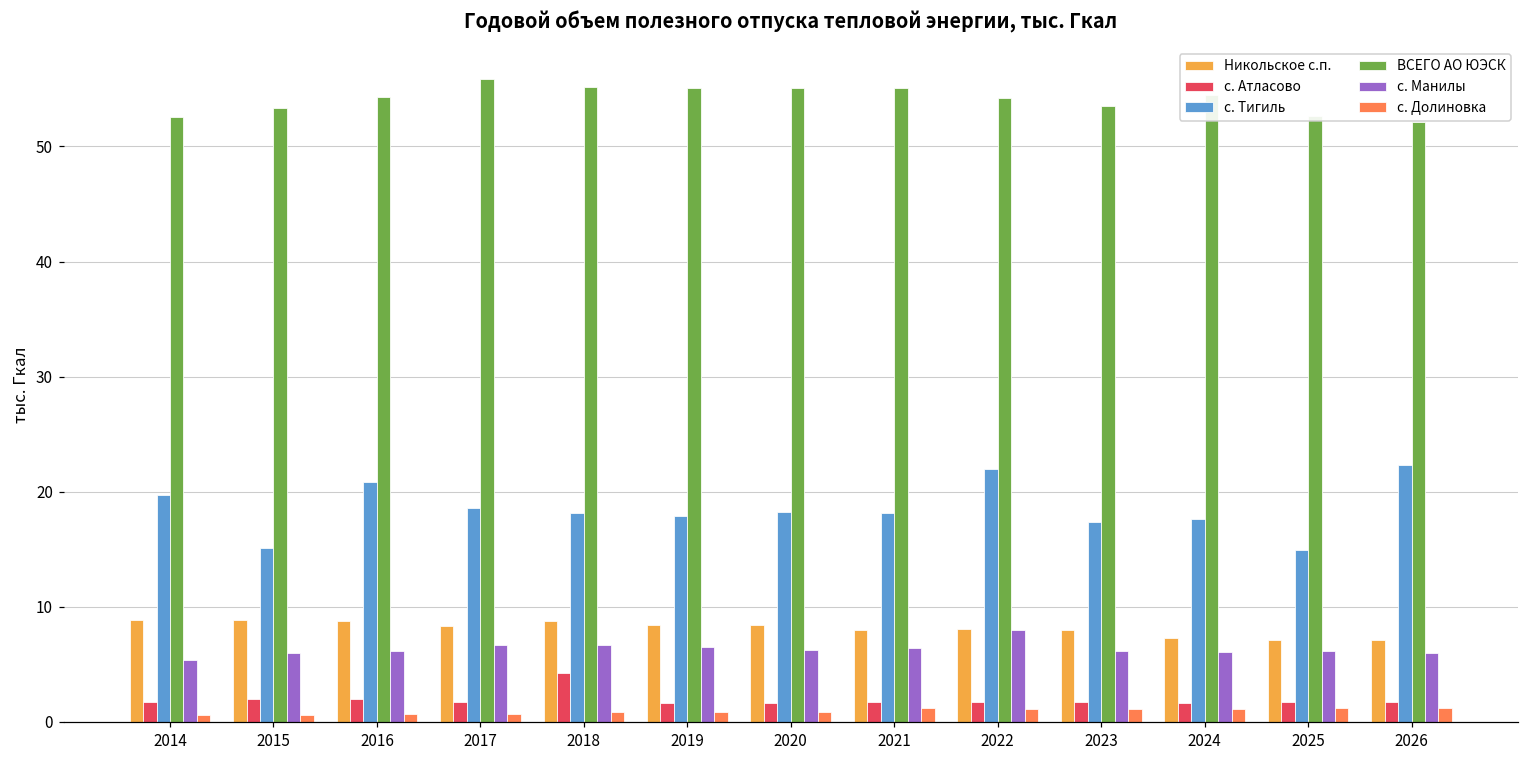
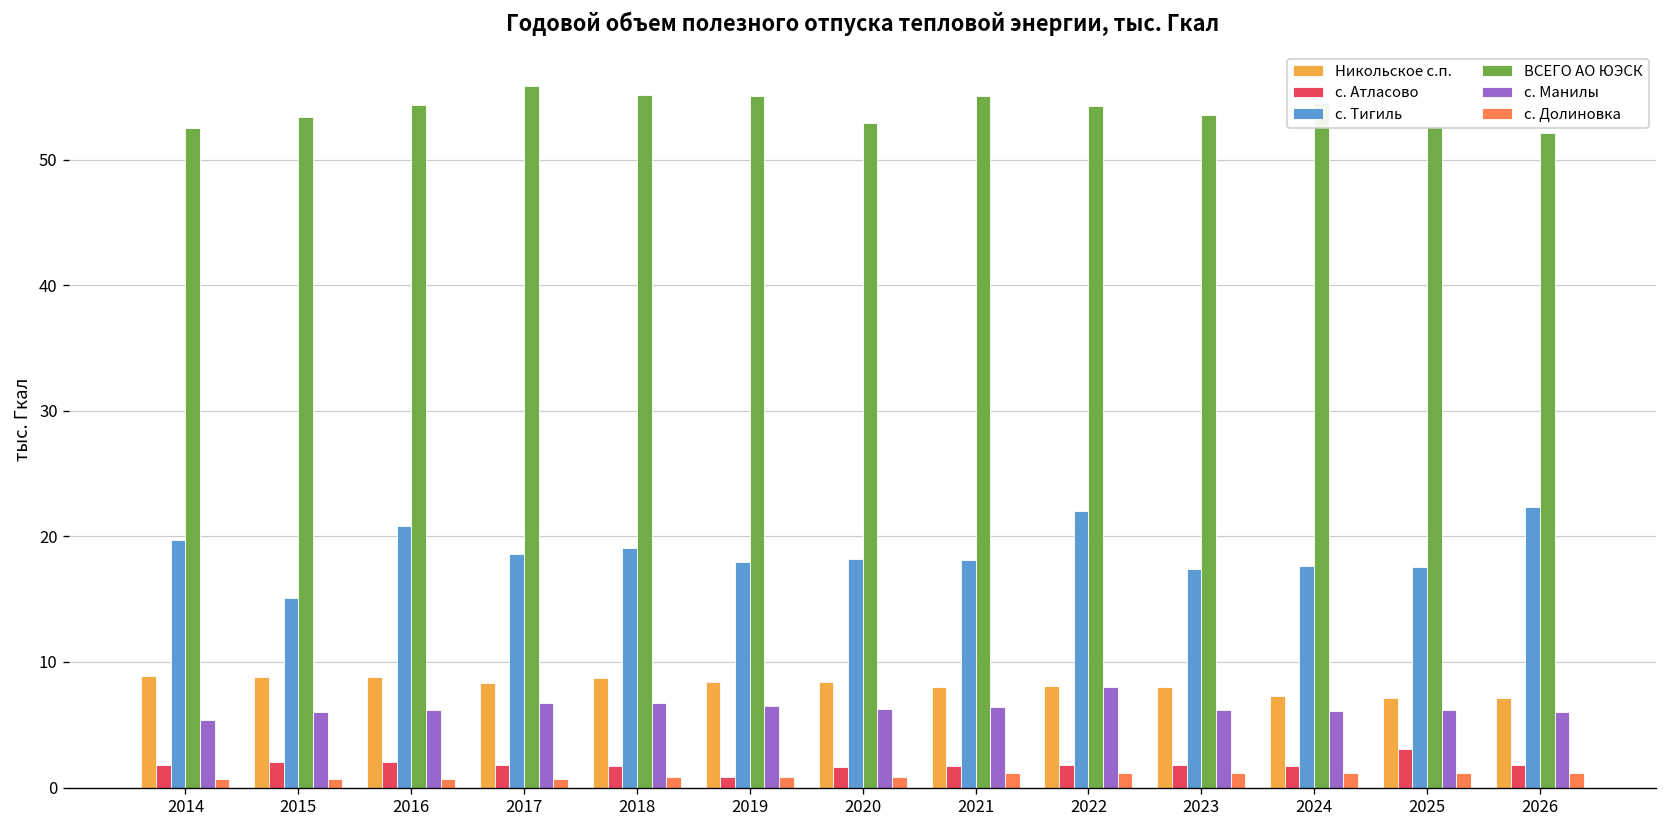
  {
    "с. Атласово": {
      "2014": 1.8,
      "2015": 2.0,
      "2016": 2.0,
      "2017": 1.8,
-     "2018": 4.3,
-     "2019": 1.7,
+     "2018": 1.7,
+     "2019": 0.9,
      "2020": 1.7,
      "2021": 1.7,
      "2022": 1.8,
      "2023": 1.8,
      "2024": 1.7,
-     "2025": 1.8,
+     "2025": 3.0,
      "2026": 1.8
    },
    "с. Тигиль": {
      "2014": 19.7,
      "2015": 15.1,
      "2016": 20.8,
      "2017": 18.6,
-     "2018": 18.2,
+     "2018": 19.0,
      "2019": 17.9,
      "2020": 18.2,
      "2021": 18.1,
      "2022": 22.0,
      "2023": 17.4,
      "2024": 17.7,
-     "2025": 15.0,
+     "2025": 17.5,
      "2026": 22.3
    },
    "ВСЕГО АО ЮЭСК": {
      "2014": 52.5,
      "2015": 53.4,
      "2016": 54.3,
      "2017": 55.9,
      "2018": 55.2,
      "2019": 55.1,
-     "2020": 55.0,
+     "2020": 52.9,
      "2021": 55.1,
      "2022": 54.2,
      "2023": 53.5,
      "2026": 52.1
    },
    "с. Манилы": {
      "2014": 5.4,
      "2015": 6.0,
      "2016": 6.2,
      "2017": 6.7,
      "2018": 6.7,
      "2019": 6.5,
      "2020": 6.2,
      "2021": 6.4,
      "2022": 8.0,
      "2023": 6.1,
      "2024": 6.1,
      "2025": 6.2,
      "2026": 6.0
    }
  }
